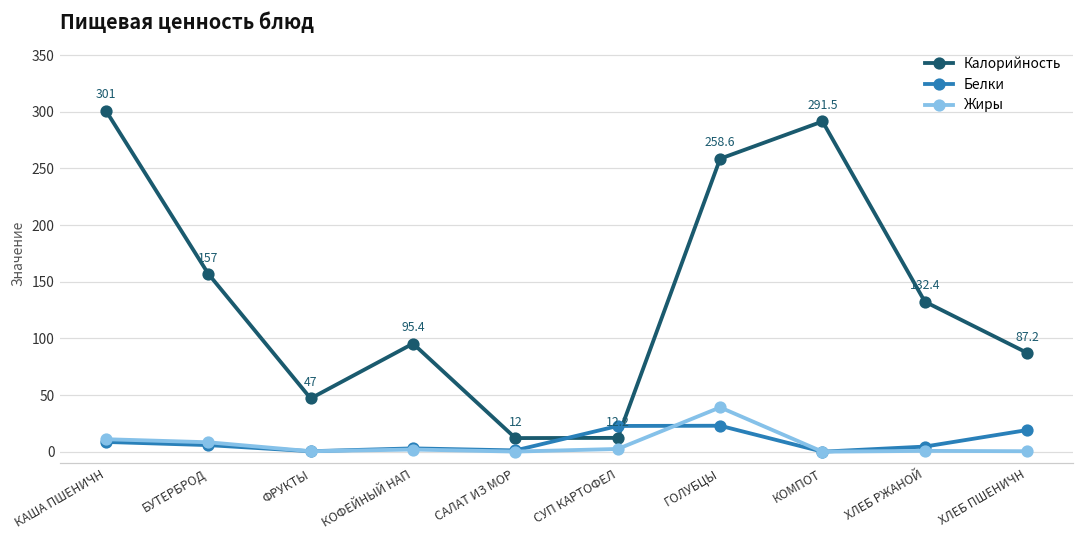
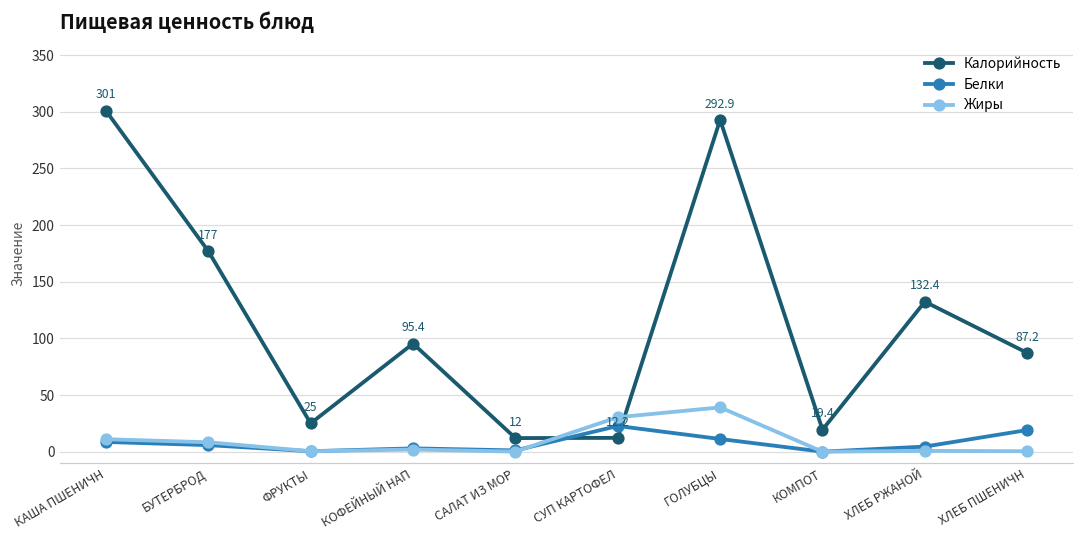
  {
    "Калорийность": {
      "КАША ПШЕНИЧН": 301,
-     "БУТЕРБРОД": 157,
-     "ФРУКТЫ": 47,
+     "БУТЕРБРОД": 177,
+     "ФРУКТЫ": 25,
      "КОФЕЙНЫЙ НАП": 95.4,
      "САЛАТ ИЗ МОР": 12,
-     "ГОЛУБЦЫ": 258.6,
-     "КОМПОТ": 291.5,
+     "ГОЛУБЦЫ": 292.9,
+     "КОМПОТ": 19.4,
      "ХЛЕБ РЖАНОЙ": 132.4,
      "ХЛЕБ ПШЕНИЧН": 87.2
    },
    "Белки": {
-     "ГОЛУБЦЫ": 23,
+     "ГОЛУБЦЫ": 11,
      "ХЛЕБ РЖАНОЙ": 5,
      "ХЛЕБ ПШЕНИЧН": 19
    },
    "Жиры": {
-     "СУП КАРТОФЕЛ": 2,
+     "СУП КАРТОФЕЛ": 30,
      "ГОЛУБЦЫ": 39,
      "ХЛЕБ РЖАНОЙ": 1,
      "ХЛЕБ ПШЕНИЧН": 0
    }
  }
